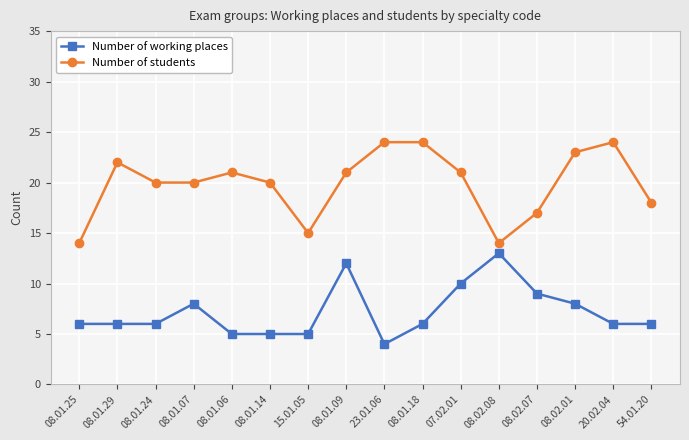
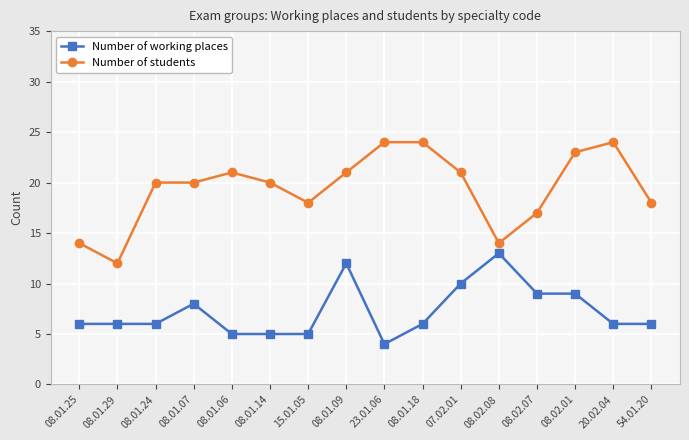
  {
    "Number of working places": {
      "08.01.25": 6,
      "08.01.29": 6,
      "08.01.24": 6,
      "08.01.07": 8,
      "08.01.06": 5,
      "08.01.14": 5,
      "15.01.05": 5,
      "08.01.09": 12,
      "23.01.06": 4,
      "08.01.18": 6,
      "07.02.01": 10,
      "08.02.08": 13,
      "08.02.07": 9,
-     "08.02.01": 8,
+     "08.02.01": 9,
      "20.02.04": 6,
      "54.01.20": 6
    },
    "Number of students": {
      "08.01.25": 14,
-     "08.01.29": 22,
+     "08.01.29": 12,
      "08.01.24": 20,
      "08.01.07": 20,
      "08.01.06": 21,
      "08.01.14": 20,
-     "15.01.05": 15,
+     "15.01.05": 18,
      "08.01.09": 21,
      "23.01.06": 24,
      "08.01.18": 24,
      "07.02.01": 21,
      "08.02.08": 14,
      "08.02.07": 17,
      "08.02.01": 23,
      "20.02.04": 24,
      "54.01.20": 18
    }
  }
